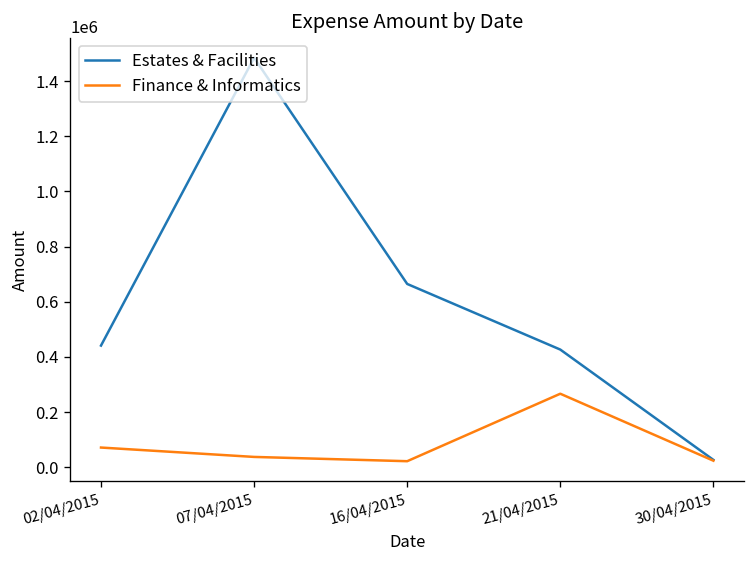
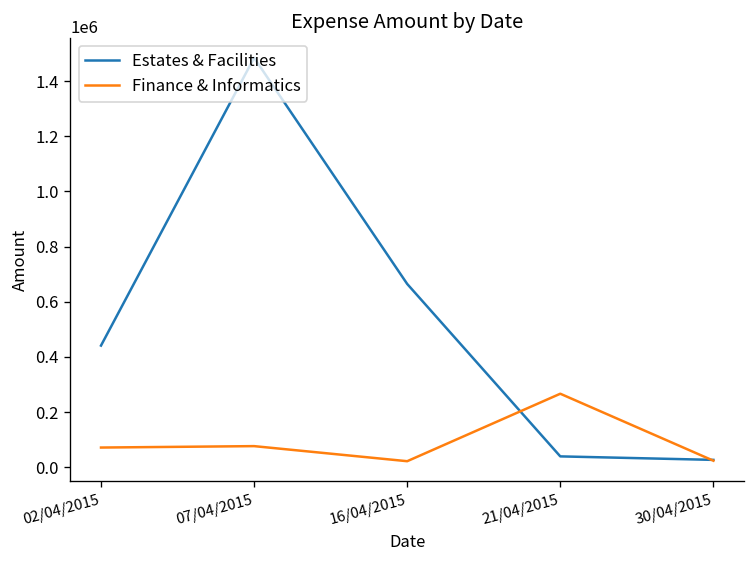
  {
    "Estates & Facilities": {
      "02/04/2015": 440000,
      "16/04/2015": 660000,
-     "21/04/2015": 430000
+     "21/04/2015": 40000
    },
    "Finance & Informatics": {
      "02/04/2015": 70000,
-     "07/04/2015": 40000,
+     "07/04/2015": 80000,
      "16/04/2015": 20000,
      "21/04/2015": 270000
    }
  }
